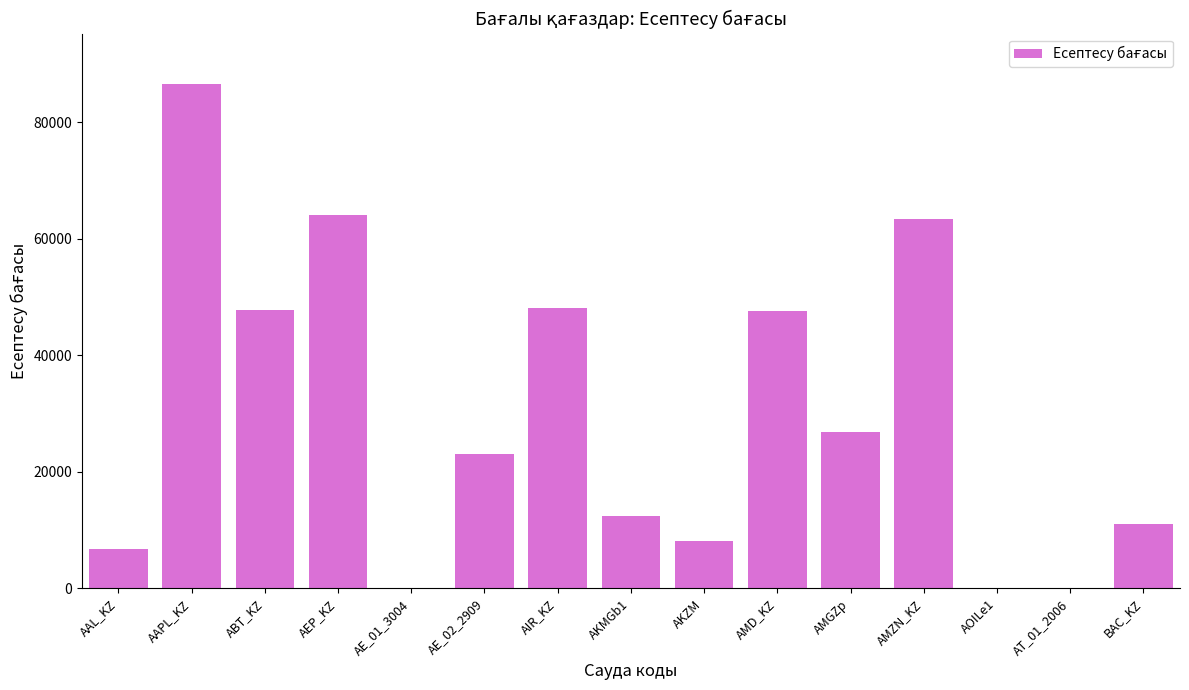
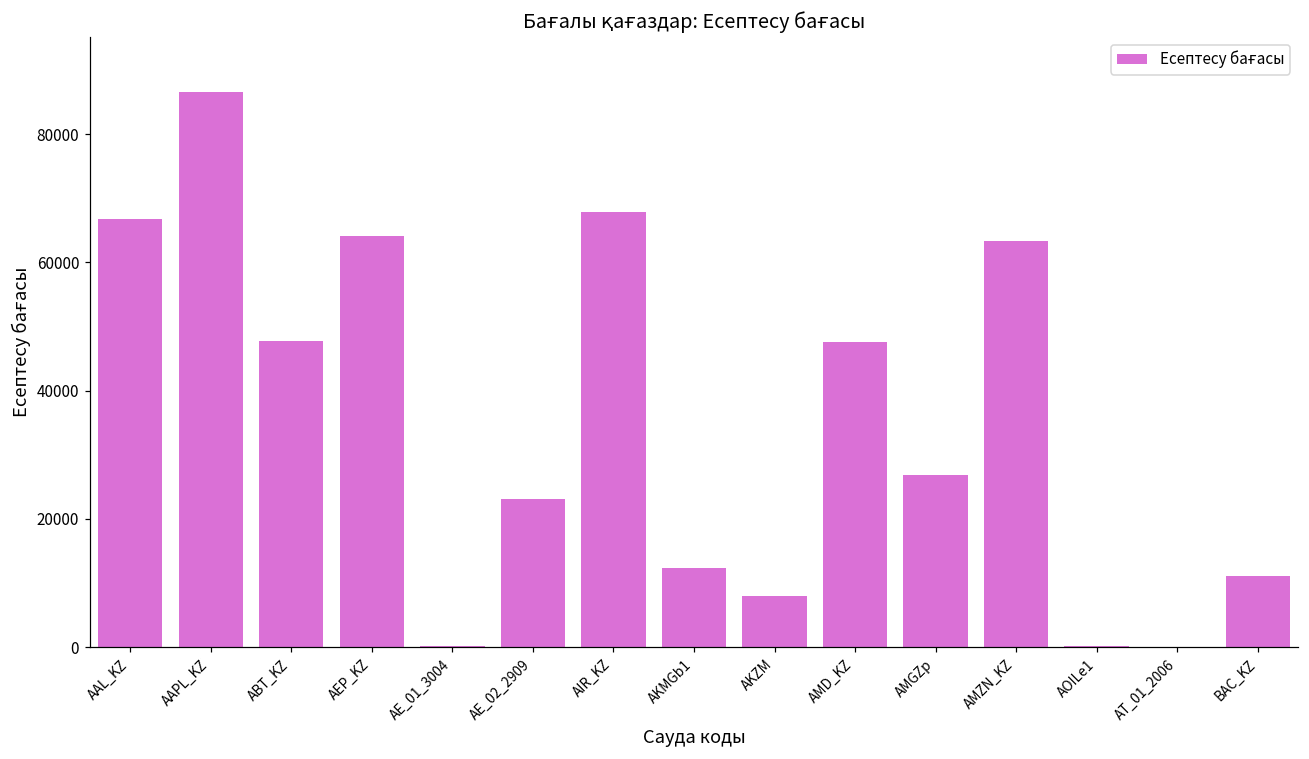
  {
-   "AAL_KZ": 7000,
+   "AAL_KZ": 67000,
    "AAPL_KZ": 87000,
    "ABT_KZ": 48000,
    "AEP_KZ": 64000,
    "AE_02_2909": 23000,
-   "AIR_KZ": 48000,
+   "AIR_KZ": 68000,
    "AKMGb1": 12000,
    "AKZM": 8000,
    "AMD_KZ": 48000,
    "AMGZp": 27000,
    "AMZN_KZ": 63000,
    "BAC_KZ": 11000
  }
